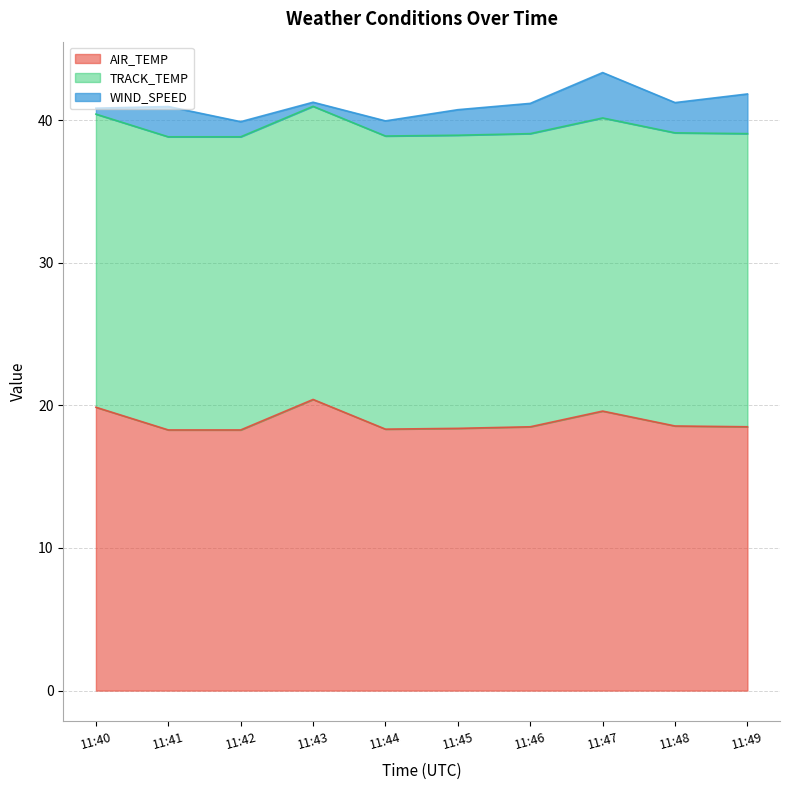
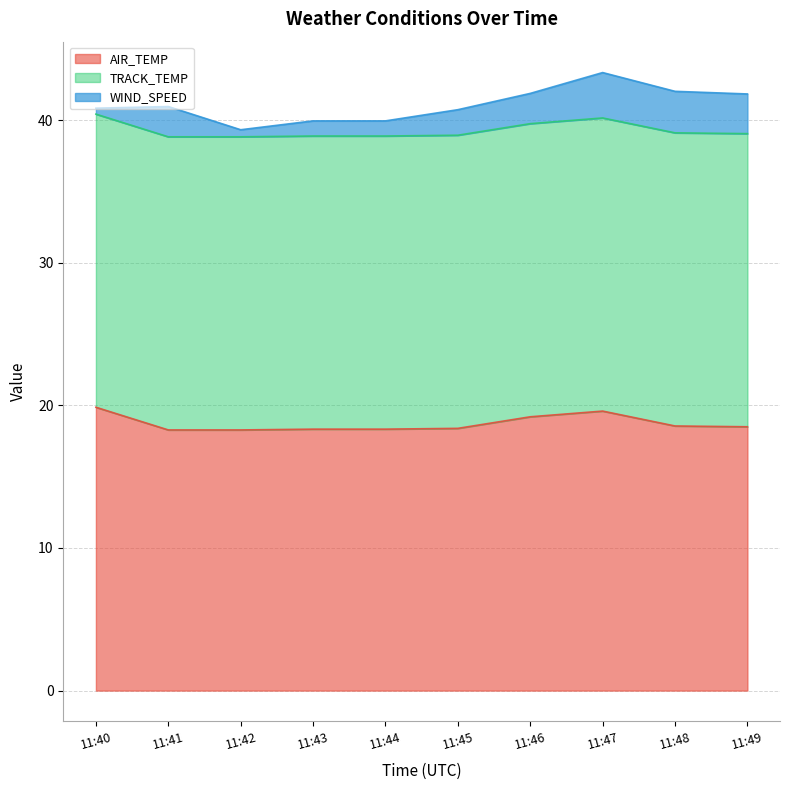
  {
    "AIR_TEMP": {
      "11:40": 19.9,
      "11:41": 18.3,
      "11:42": 18.3,
-     "11:43": 20.4,
+     "11:43": 18.3,
      "11:44": 18.3,
      "11:45": 18.4,
-     "11:46": 18.5,
+     "11:46": 19.2,
      "11:47": 19.6,
      "11:48": 18.6,
      "11:49": 18.5
    },
    "TRACK_TEMP": {
      "11:40": 20.6,
      "11:41": 20.6,
      "11:42": 20.6,
      "11:43": 20.6,
      "11:44": 20.6,
      "11:45": 20.6,
      "11:46": 20.6,
      "11:47": 20.6,
      "11:48": 20.6,
      "11:49": 20.6
    },
    "WIND_SPEED": {
-     "11:42": 1.1,
-     "11:43": 0.3,
+     "11:42": 0.5,
+     "11:43": 1.1,
      "11:44": 1.1,
      "11:45": 1.8,
      "11:46": 2.1,
      "11:47": 3.2,
-     "11:48": 2.1,
+     "11:48": 2.9,
      "11:49": 2.8
    }
  }
